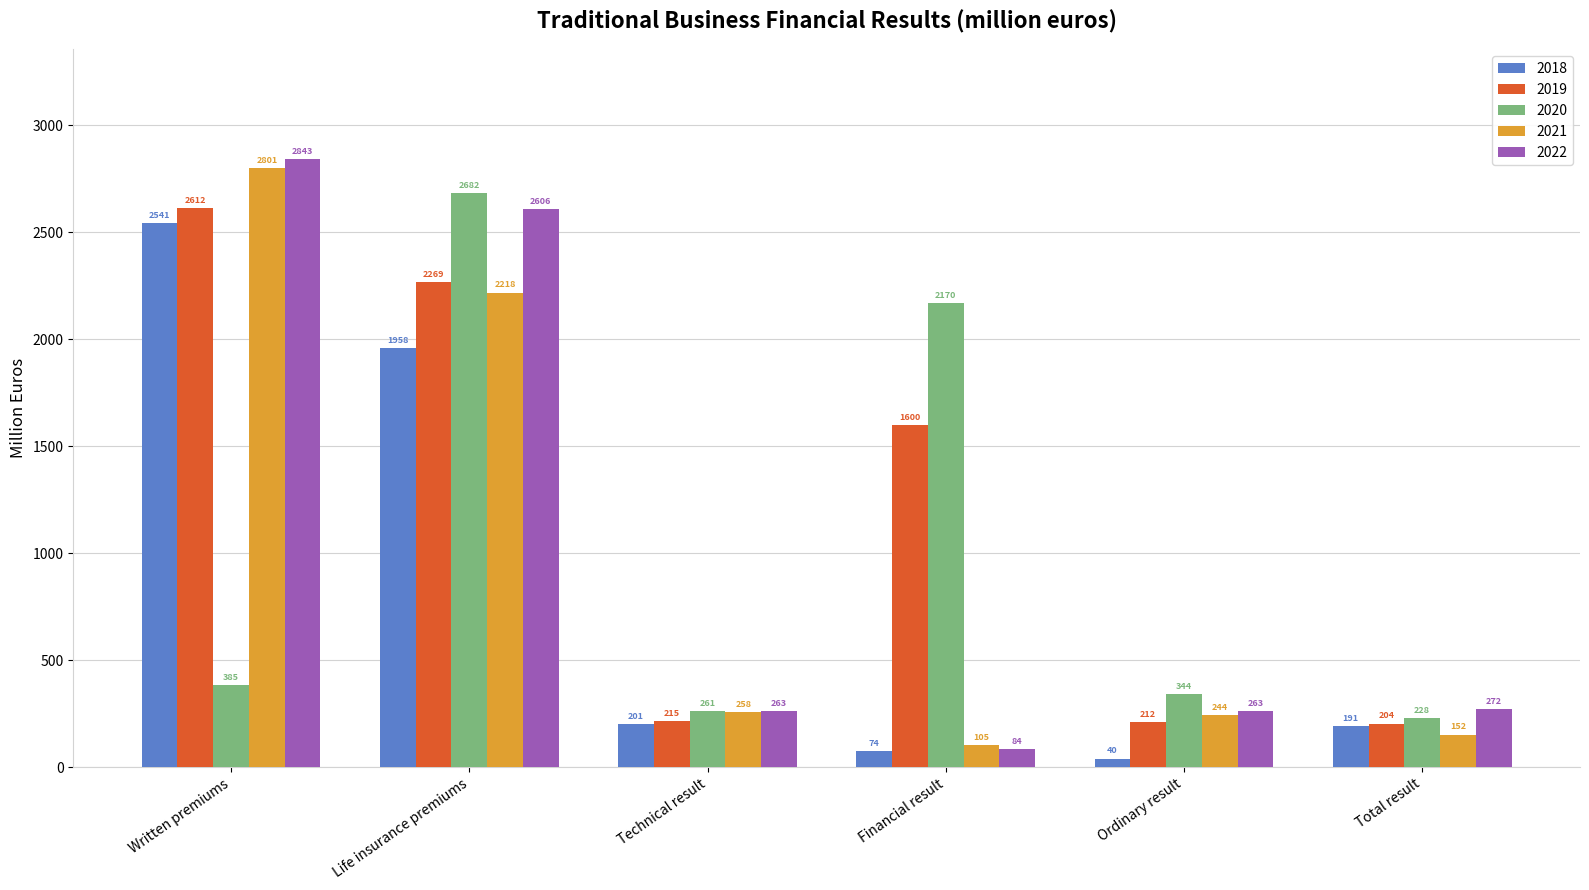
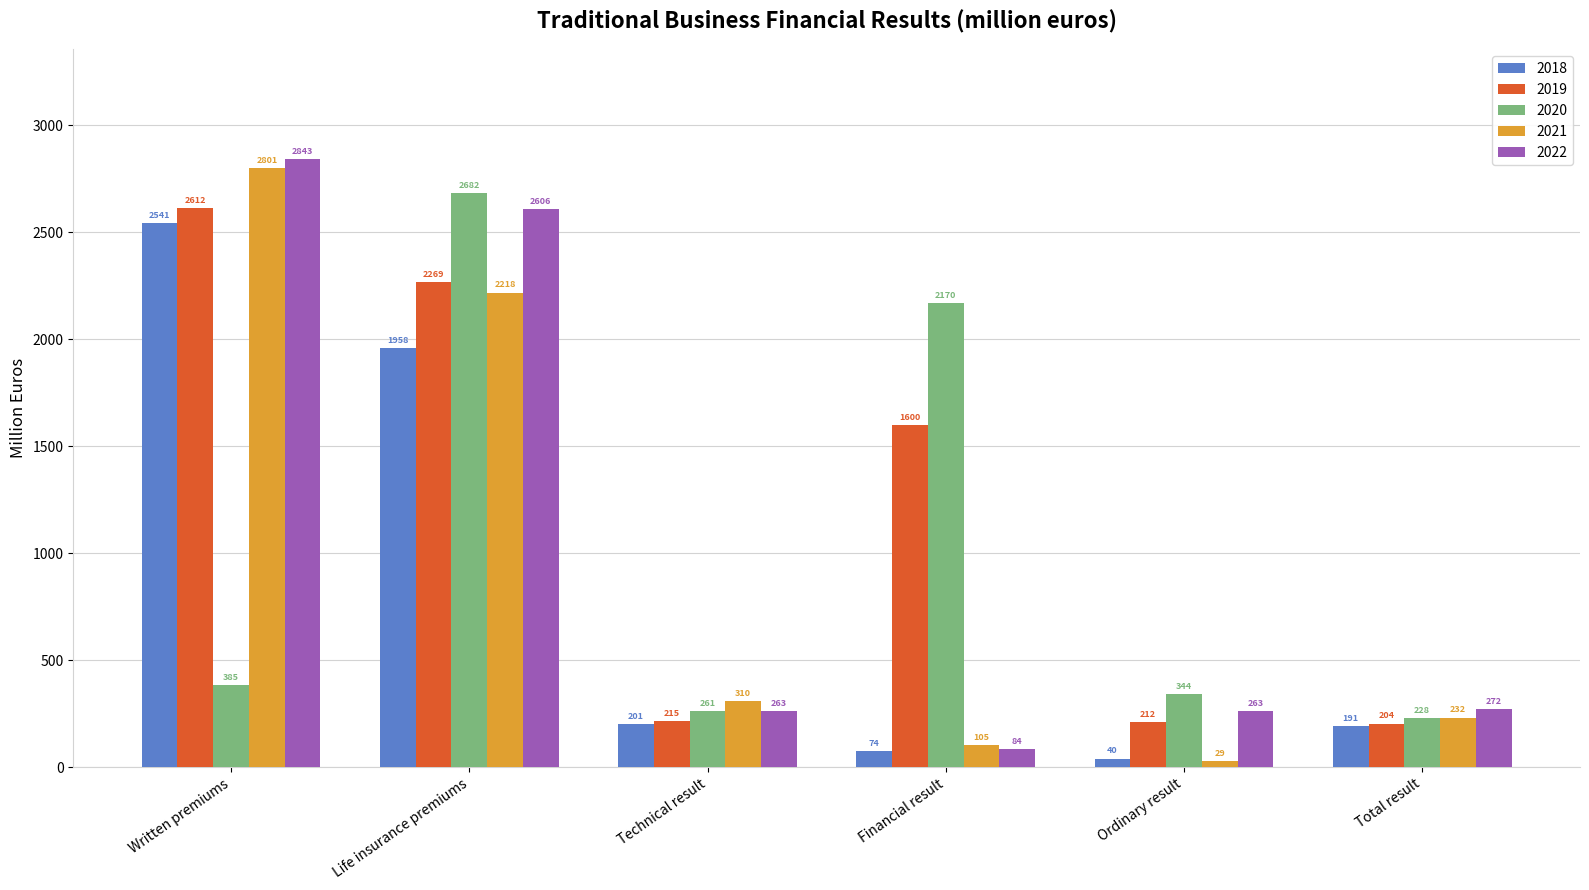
  {
    "2018": {
      "Written premiums": 2541,
      "Life insurance premiums": 1958,
      "Technical result": 201,
      "Financial result": 74,
      "Ordinary result": 40,
      "Total result": 191
    },
    "2019": {
      "Written premiums": 2612,
      "Life insurance premiums": 2269,
      "Technical result": 215,
      "Financial result": 1600,
      "Ordinary result": 212,
      "Total result": 204
    },
    "2020": {
      "Written premiums": 385,
      "Life insurance premiums": 2682,
      "Technical result": 261,
      "Financial result": 2170,
      "Ordinary result": 344,
      "Total result": 228
    },
    "2021": {
      "Written premiums": 2801,
      "Life insurance premiums": 2218,
-     "Technical result": 258,
+     "Technical result": 310,
      "Financial result": 105,
-     "Ordinary result": 244,
-     "Total result": 152
+     "Ordinary result": 29,
+     "Total result": 232
    },
    "2022": {
      "Written premiums": 2843,
      "Life insurance premiums": 2606,
      "Technical result": 263,
      "Financial result": 84,
      "Ordinary result": 263,
      "Total result": 272
    }
  }
